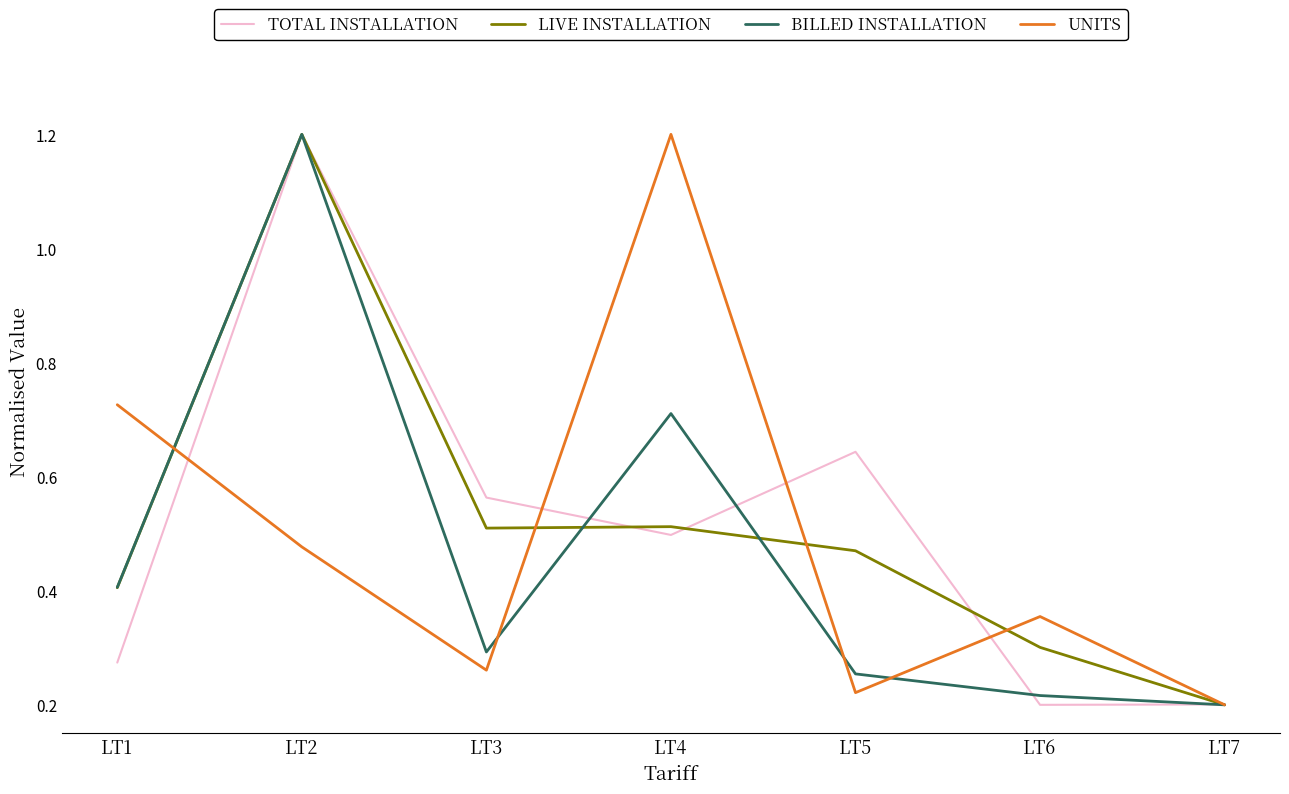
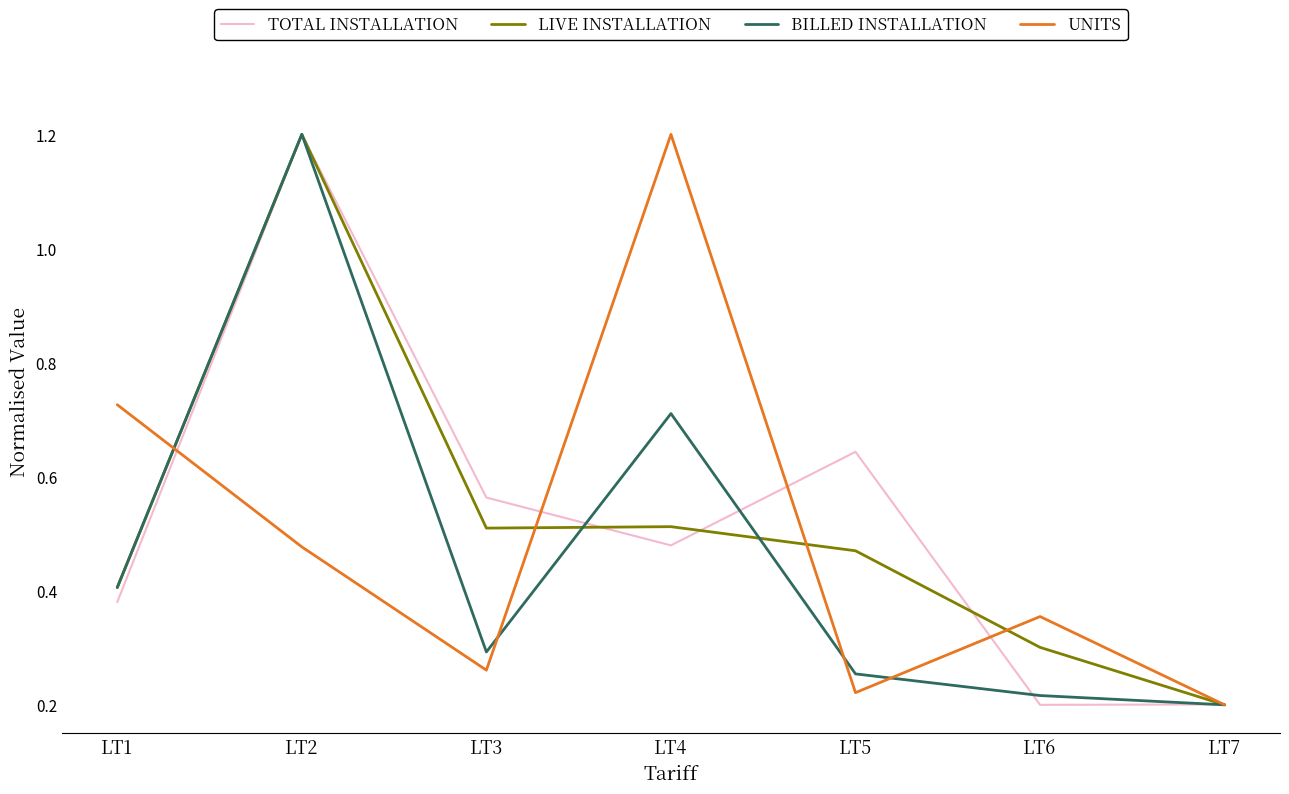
  {
    "TOTAL INSTALLATION": {
-     "LT1": 0.27,
+     "LT1": 0.38,
      "LT3": 0.56,
-     "LT4": 0.50,
+     "LT4": 0.48,
      "LT5": 0.64,
      "LT6": 0.20
    },
    "LIVE INSTALLATION": {
      "LT3": 0.51,
      "LT4": 0.51,
      "LT5": 0.47,
      "LT6": 0.30
    },
    "BILLED INSTALLATION": {
      "LT3": 0.29,
      "LT4": 0.71,
      "LT5": 0.25,
      "LT6": 0.22
    },
    "UNITS": {
      "LT1": 0.73,
      "LT2": 0.48,
      "LT3": 0.26,
      "LT4": 1.20,
      "LT5": 0.22,
      "LT6": 0.35
    }
  }
